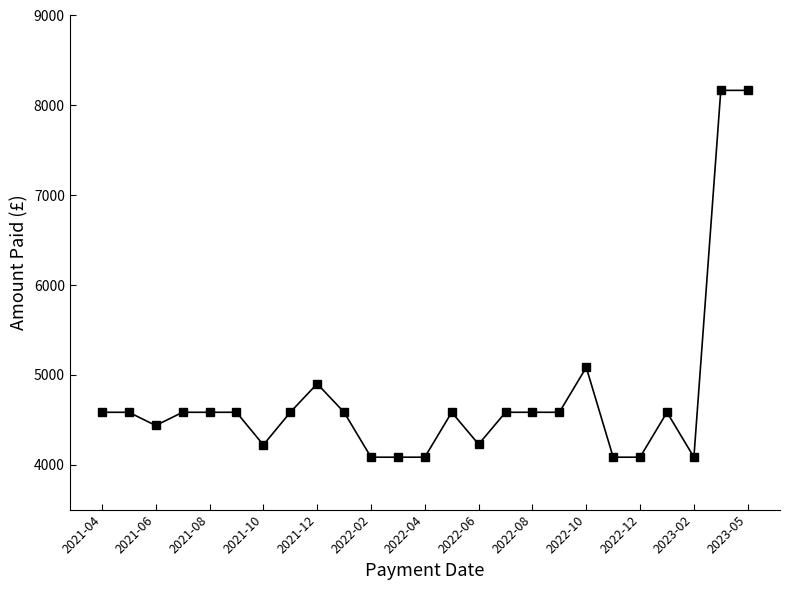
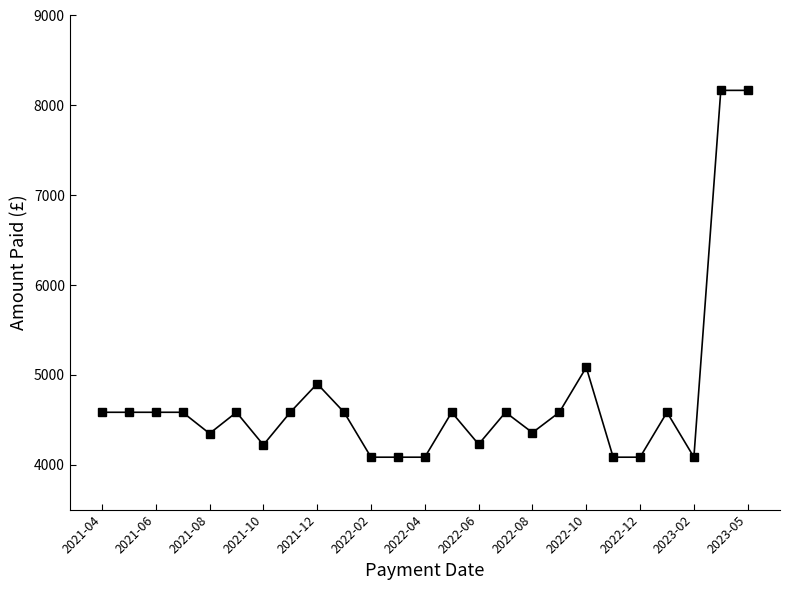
  {
    "2021-04": 4600,
-   "2021-06": 4400,
-   "2021-08": 4600,
+   "2021-06": 4600,
+   "2021-08": 4300,
    "2021-10": 4200,
    "2021-12": 4900,
    "2022-02": 4100,
    "2022-04": 4100,
    "2022-06": 4200,
-   "2022-08": 4600,
+   "2022-08": 4400,
    "2022-10": 5100,
    "2022-12": 4100,
    "2023-02": 4100,
    "2023-05": 8200
  }
